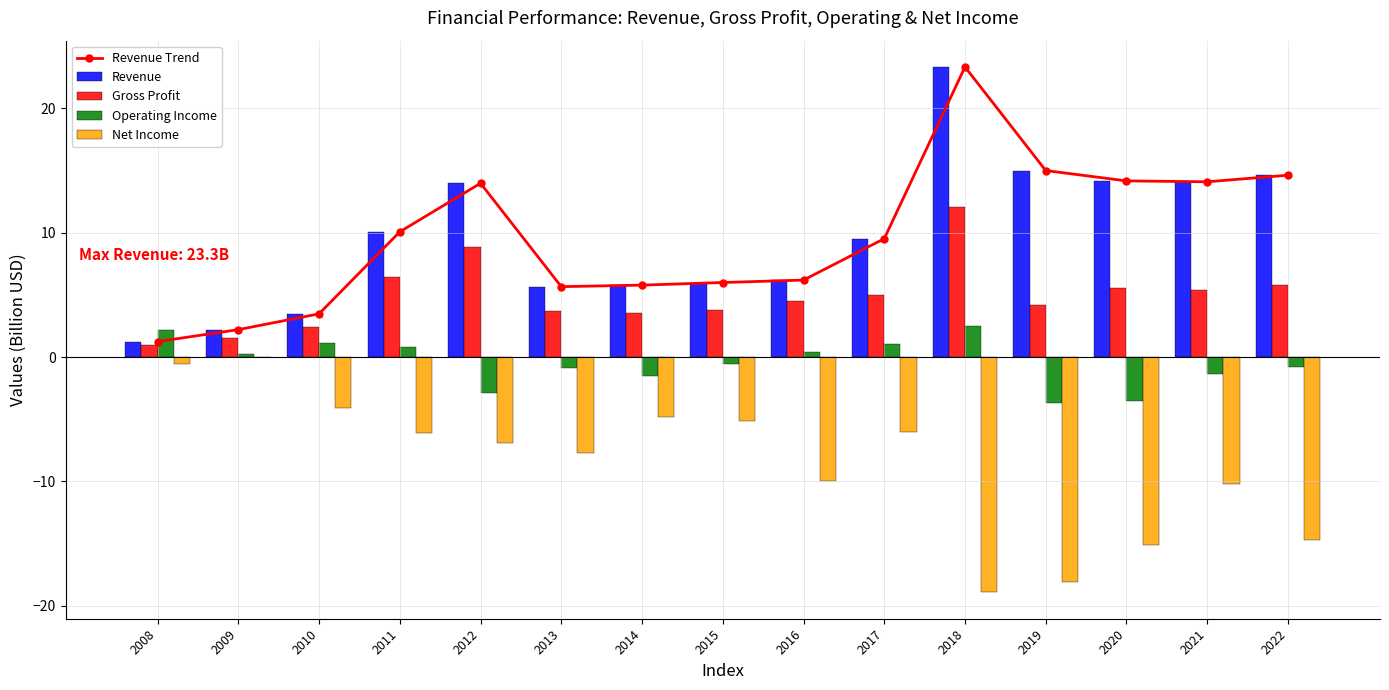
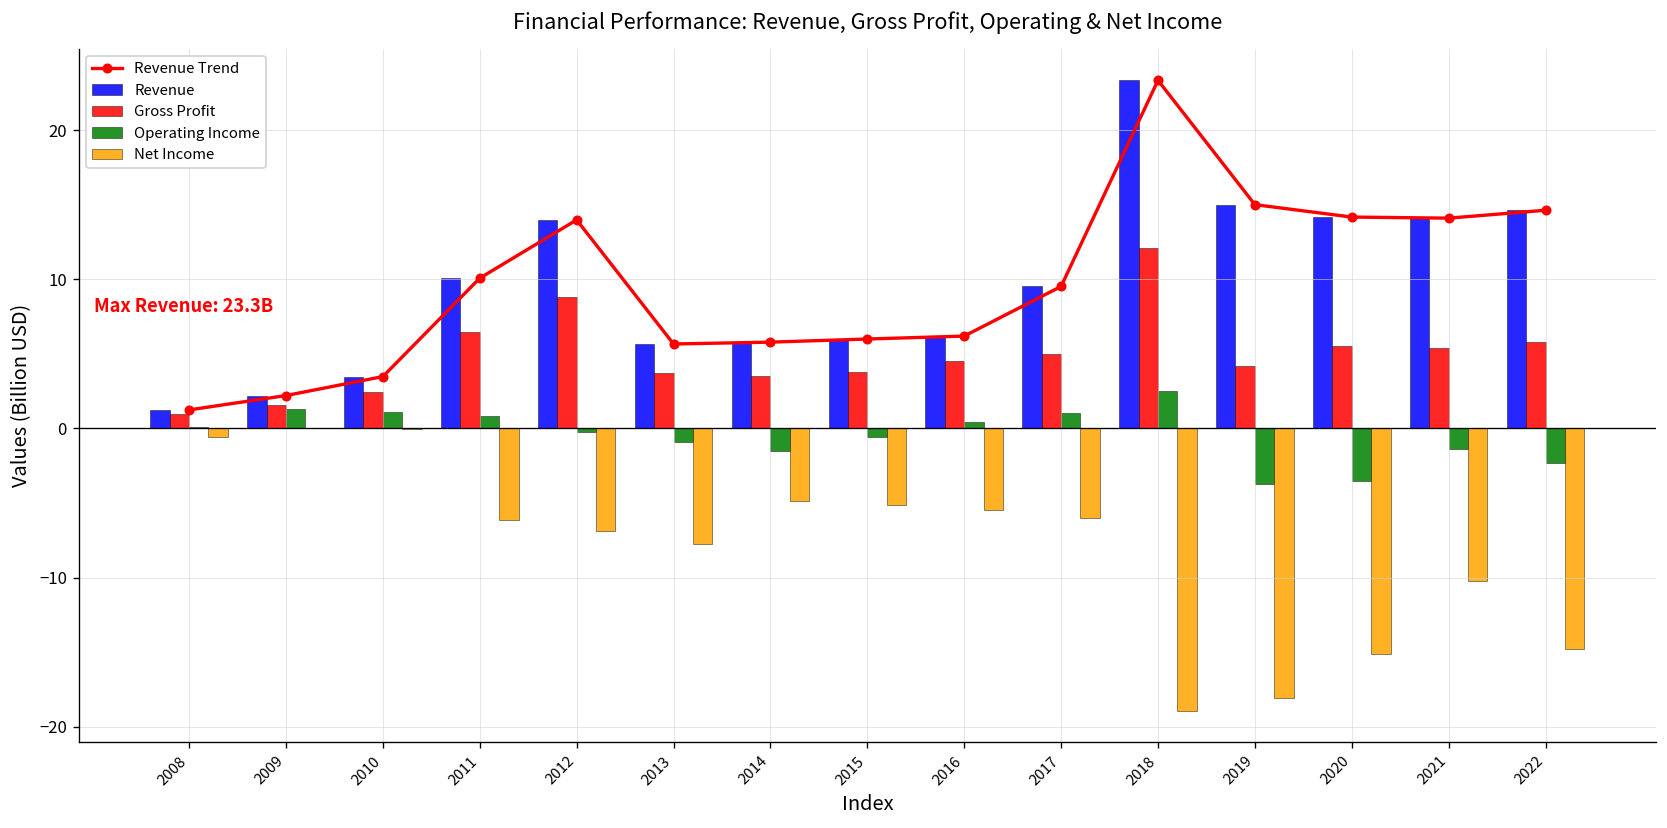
  {
    "Revenue": {
      "2008": 1.2,
      "2009": 2.2,
      "2010": 3.5,
      "2011": 10.1,
      "2012": 14.0,
      "2013": 5.7,
      "2014": 5.8,
      "2015": 6.0,
      "2016": 6.2,
      "2017": 9.5,
      "2018": 23.3,
      "2019": 15.0,
      "2020": 14.2,
      "2021": 14.1,
      "2022": 14.6
    },
    "Operating Income": {
-     "2008": 2.2,
-     "2009": 0.3,
+     "2008": 0.1,
+     "2009": 1.3,
      "2010": 1.1,
      "2011": 0.8,
-     "2012": -2.9,
+     "2012": -0.2,
      "2013": -0.9,
      "2014": -1.5,
      "2015": -0.5,
      "2016": 0.4,
      "2017": 1.0,
      "2018": 2.5,
      "2019": -3.7,
      "2020": -3.5,
      "2021": -1.4,
-     "2022": -0.8
+     "2022": -2.3
    },
    "Net Income": {
      "2008": -0.6,
-     "2010": -4.1,
+     "2010": 0.0,
      "2011": -6.1,
      "2012": -6.9,
      "2013": -7.7,
      "2014": -4.8,
      "2015": -5.1,
-     "2016": -10.0,
+     "2016": -5.5,
      "2017": -6.0,
      "2018": -18.9,
      "2019": -18.1,
      "2020": -15.1,
      "2021": -10.2,
      "2022": -14.7
    }
  }
